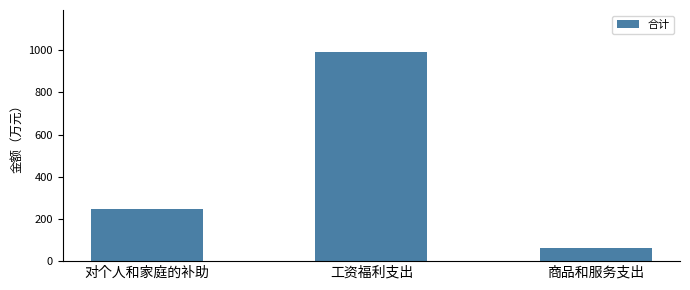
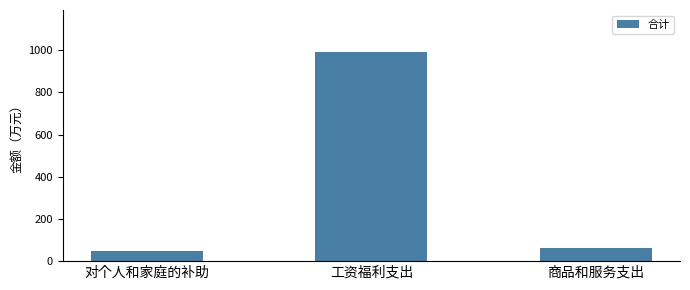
  {
-   "对个人和家庭的补助": 250,
+   "对个人和家庭的补助": 50,
    "工资福利支出": 990,
    "商品和服务支出": 60
  }
